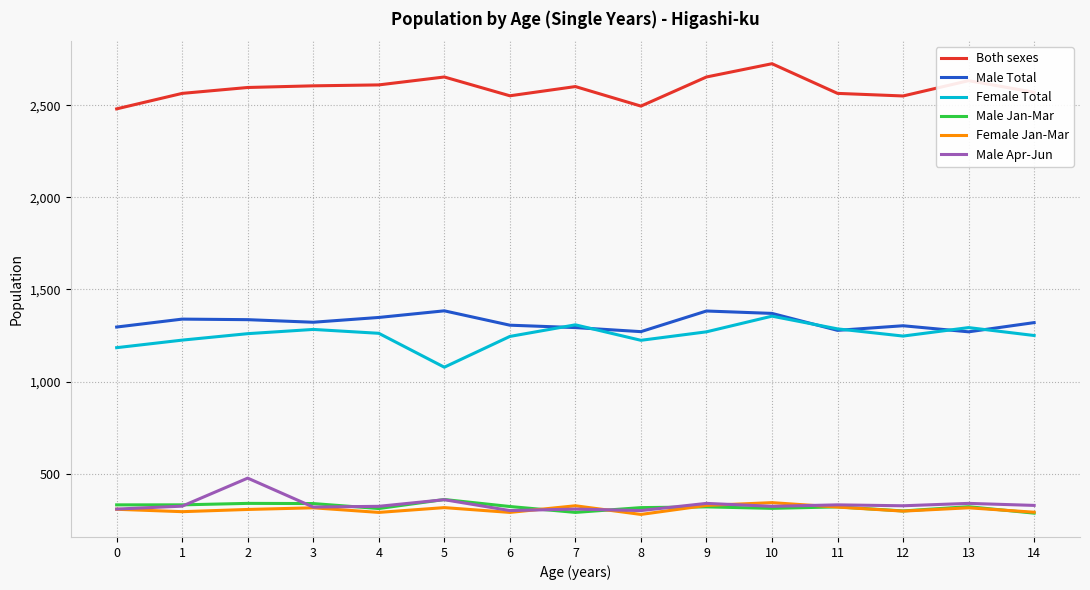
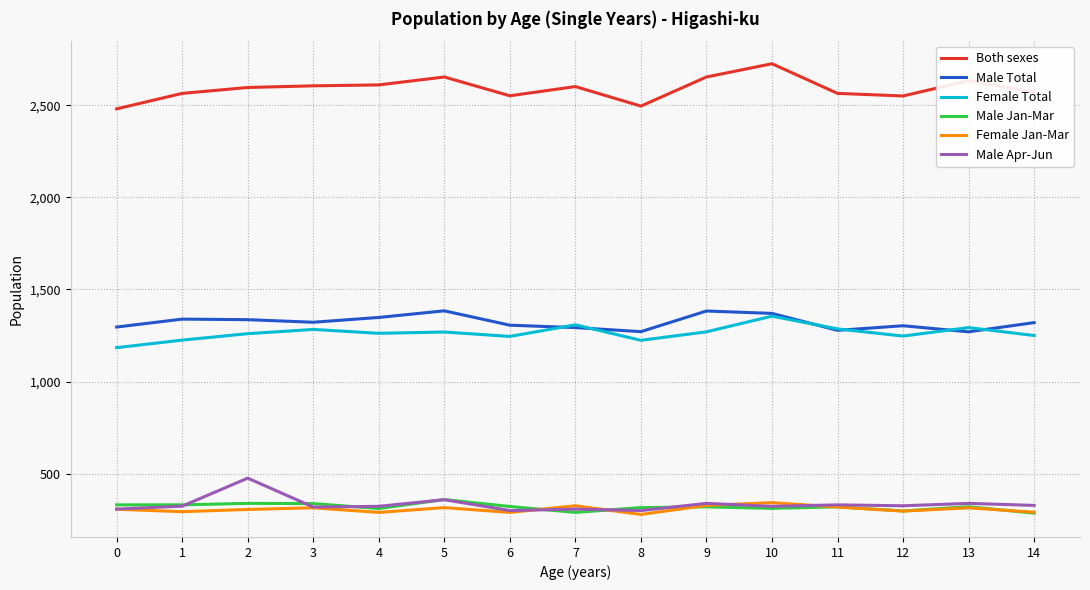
  {
    "Both sexes": {
      "0": "2,480",
      "1": "2,560",
      "2": "2,600",
      "3": "2,610",
      "4": "2,610",
      "5": "2,650",
      "6": "2,550",
      "7": "2,600",
      "8": "2,500",
      "9": "2,650",
      "10": "2,730",
      "11": "2,560",
      "12": "2,550"
    },
    "Male Total": {
      "0": "1,300",
      "1": "1,340",
      "2": "1,340",
      "3": "1,320",
      "4": "1,350",
      "5": "1,380",
      "6": "1,310",
      "7": "1,290",
      "8": "1,270",
      "9": "1,380",
      "10": "1,370",
      "12": "1,300",
      "13": "1,270",
      "14": "1,320"
    },
    "Female Total": {
      "0": "1,180",
      "1": "1,230",
      "2": "1,260",
      "3": "1,280",
      "4": "1,260",
-     "5": "1,080",
+     "5": "1,270",
      "6": "1,250",
      "7": "1,310",
      "8": "1,220",
      "9": "1,270",
      "10": "1,360",
      "12": "1,250",
      "13": "1,290",
      "14": "1,250"
    },
    "Male Jan-Mar": {
      "0": "330",
      "2": "340",
      "3": "340",
      "6": "320",
      "7": "290",
      "8": "320"
    },
    "Female Jan-Mar": {
      "1": "290",
      "2": "310",
      "4": "290",
      "5": "320",
      "7": "330",
      "8": "280",
      "10": "340"
    },
    "Male Apr-Jun": {
      "2": "480",
      "7": "310",
      "8": "300",
      "12": "330",
      "13": "340",
      "14": "330"
    }
  }
